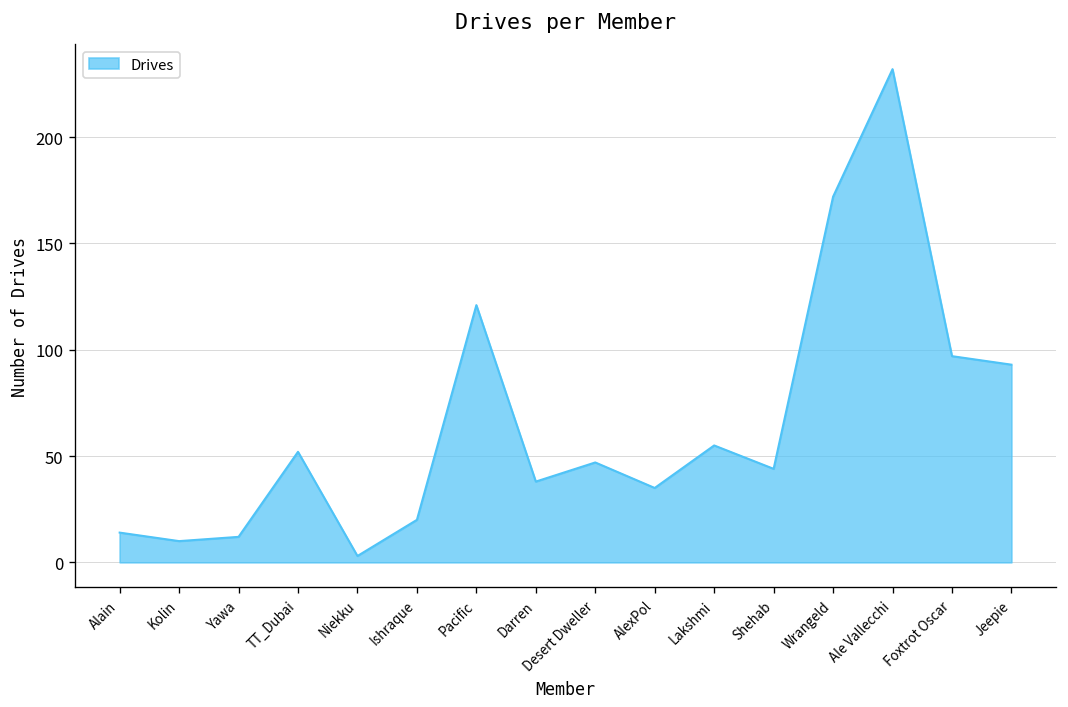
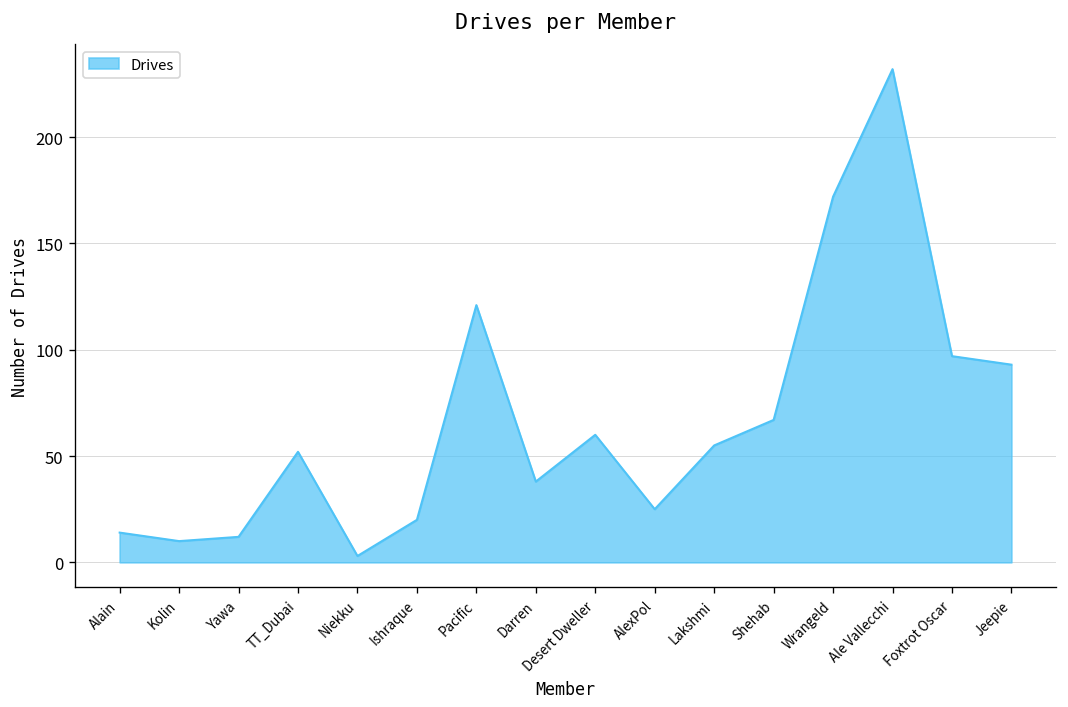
  {
    "Alain": 14,
    "Kolin": 10,
    "Yawa": 12,
    "TT_Dubai": 52,
    "Niekku": 3,
    "Ishraque": 20,
    "Pacific": 121,
    "Darren": 38,
-   "Desert Dweller": 47,
-   "AlexPol": 35,
+   "Desert Dweller": 60,
+   "AlexPol": 25,
    "Lakshmi": 55,
-   "Shehab": 44,
+   "Shehab": 67,
    "Wrangeld": 172,
    "Ale Vallecchi": 232,
    "Foxtrot Oscar": 97,
    "Jeepie": 93
  }
